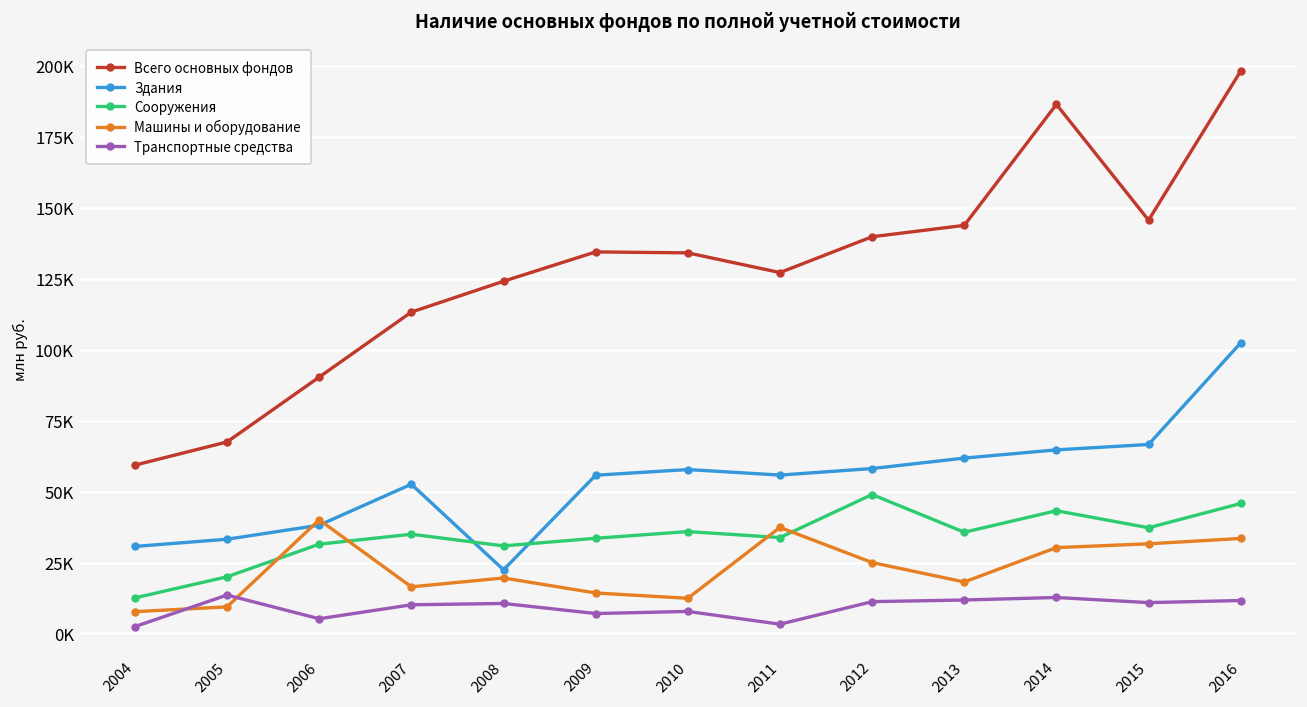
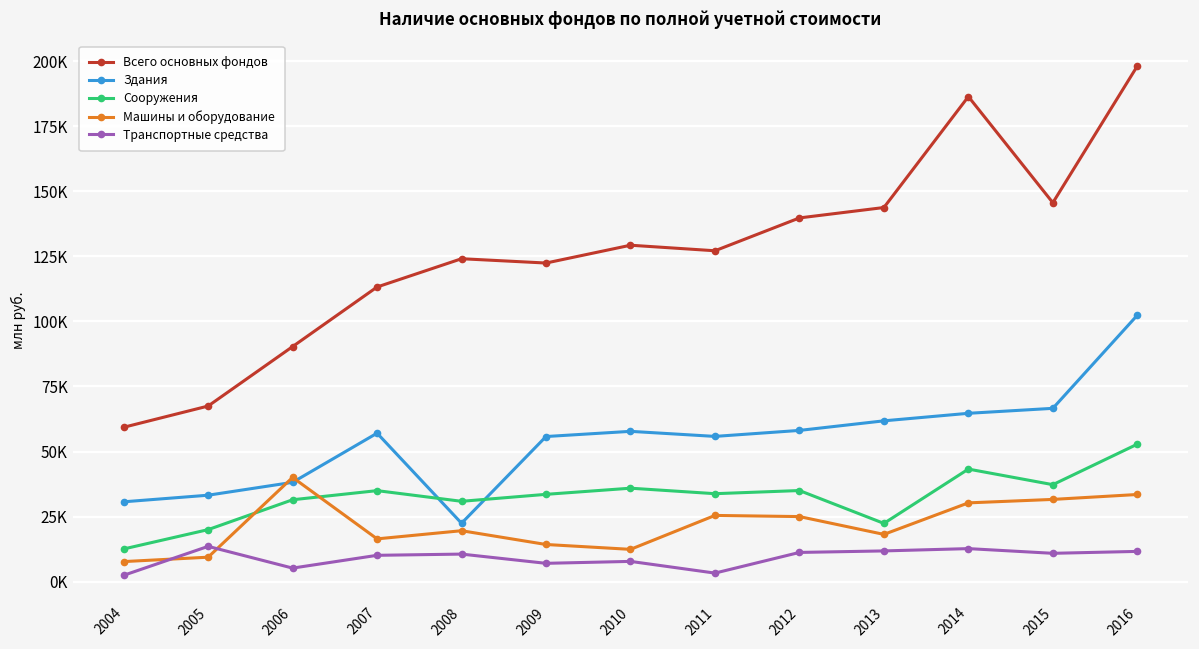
  {
    "Всего основных фондов": {
      "2004": 59000,
      "2005": 67000,
      "2006": 90000,
      "2007": 113000,
      "2008": 124000,
-     "2009": 134000,
-     "2010": 134000,
+     "2009": 122000,
+     "2010": 129000,
      "2011": 127000,
      "2012": 140000,
      "2013": 144000,
      "2014": 186000,
      "2015": 146000,
      "2016": 198000
    },
    "Здания": {
      "2004": 31000,
      "2005": 33000,
      "2006": 38000,
-     "2007": 53000,
+     "2007": 57000,
      "2008": 22000,
      "2009": 56000,
      "2010": 58000,
      "2011": 56000,
      "2012": 58000,
      "2013": 62000,
      "2014": 65000,
      "2015": 67000,
      "2016": 102000
    },
    "Сооружения": {
      "2004": 13000,
      "2005": 20000,
      "2006": 31000,
      "2007": 35000,
      "2008": 31000,
      "2009": 34000,
      "2010": 36000,
      "2011": 34000,
-     "2012": 49000,
-     "2013": 36000,
+     "2012": 35000,
+     "2013": 22000,
      "2014": 43000,
      "2015": 37000,
-     "2016": 46000
+     "2016": 53000
    },
    "Машины и оборудование": {
      "2004": 8000,
      "2005": 9000,
      "2006": 40000,
      "2007": 16000,
      "2008": 20000,
      "2009": 14000,
      "2010": 12000,
-     "2011": 37000,
+     "2011": 25000,
      "2012": 25000,
      "2013": 18000,
      "2014": 30000,
      "2015": 32000,
      "2016": 33000
    },
    "Транспортные средства": {
      "2004": 2000,
      "2005": 14000,
      "2006": 5000,
      "2007": 10000,
      "2008": 11000,
      "2009": 7000,
      "2010": 8000,
      "2011": 3000,
      "2012": 11000,
      "2013": 12000,
      "2014": 13000,
      "2015": 11000,
      "2016": 12000
    }
  }
